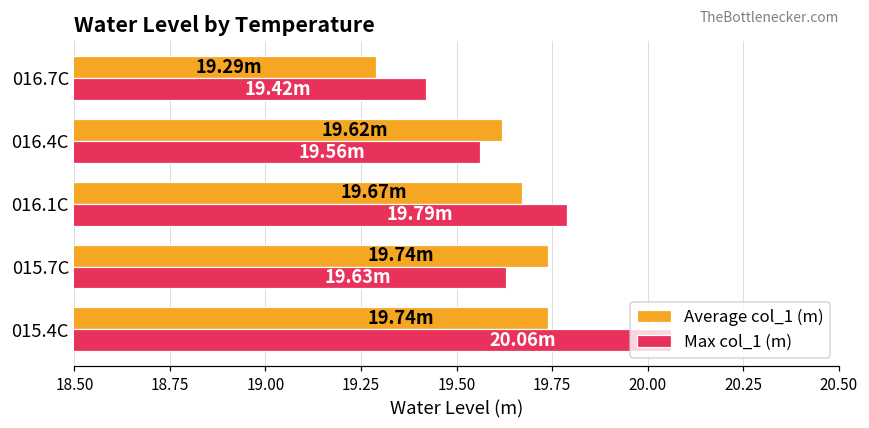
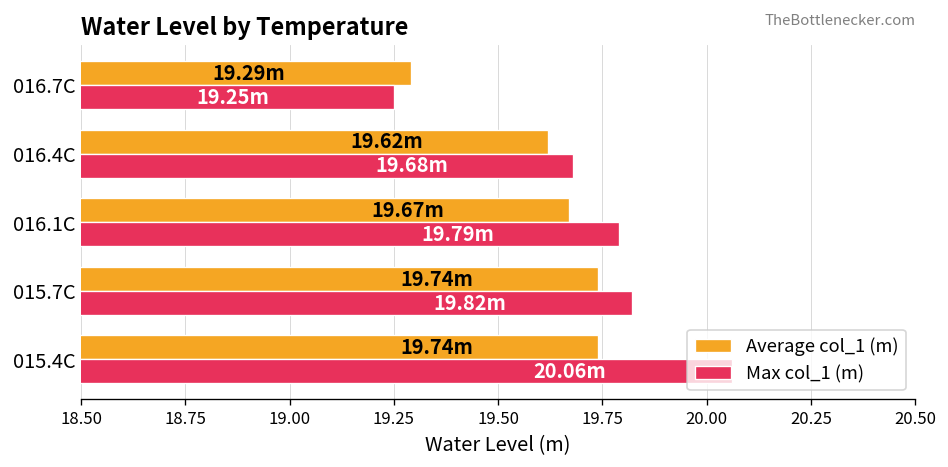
  {
    "Average col_1 (m)": {
      "016.7C": "19.29m",
      "016.4C": "19.62m",
      "016.1C": "19.67m",
      "015.7C": "19.74m",
      "015.4C": "19.74m"
    },
    "Max col_1 (m)": {
-     "016.7C": "19.42m",
-     "016.4C": "19.56m",
+     "016.7C": "19.25m",
+     "016.4C": "19.68m",
      "016.1C": "19.79m",
-     "015.7C": "19.63m"
+     "015.7C": "19.82m"
    }
  }
